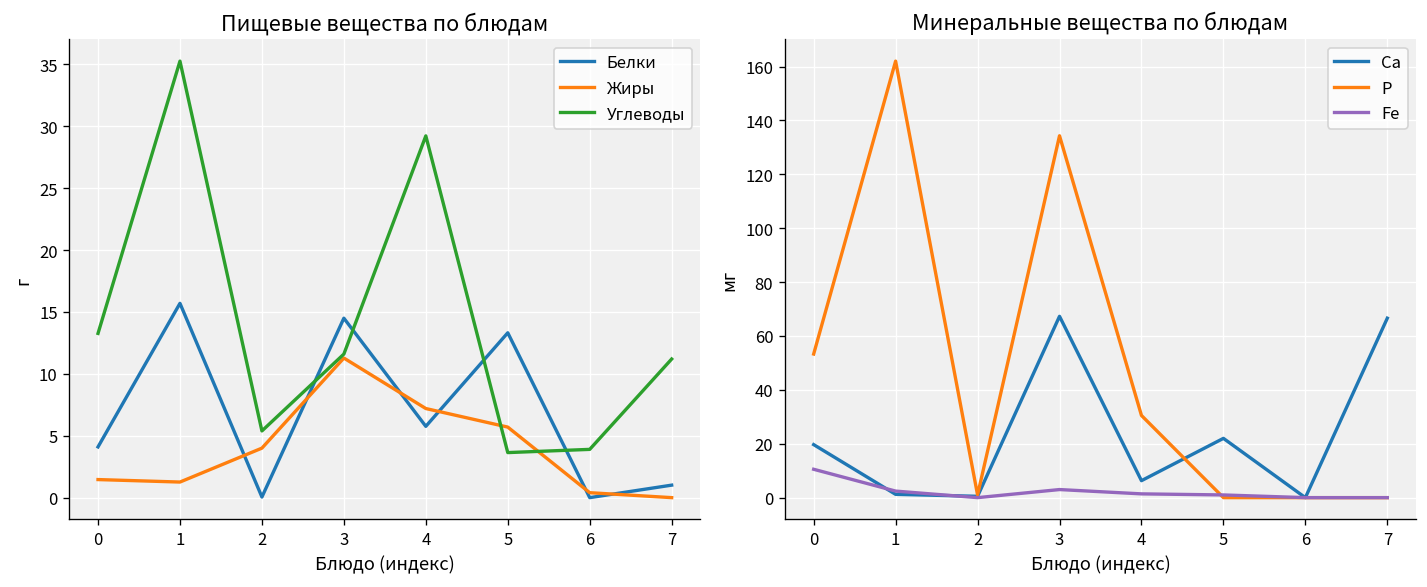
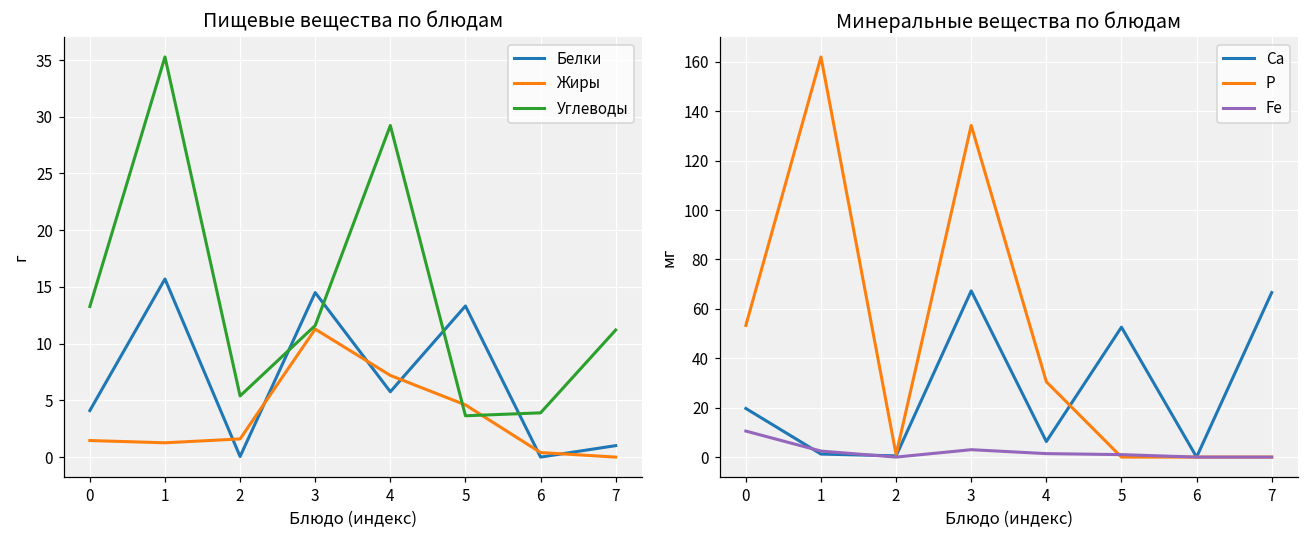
  {
    "Пищевые вещества по блюдам": {
      "Белки": {
        "0": 4.1,
        "1": 15.7,
        "2": 0.1,
        "3": 14.5,
        "4": 5.8,
        "5": 13.3,
        "6": 0.0,
        "7": 1.0
      },
      "Жиры": {
        "0": 1.5,
        "1": 1.3,
-       "2": 4.0,
+       "2": 1.6,
        "3": 11.3,
        "4": 7.2,
-       "5": 5.7,
+       "5": 4.6,
        "6": 0.4,
        "7": 0.0
      },
      "Углеводы": {
        "0": 13.3,
        "1": 35.3,
        "2": 5.4,
        "3": 11.6,
        "4": 29.2,
        "5": 3.6,
        "6": 3.9,
        "7": 11.2
      }
    },
    "Минеральные вещества по блюдам": {
      "Са": {
        "0": 20,
        "1": 1,
        "3": 67,
        "4": 6,
-       "5": 22,
+       "5": 53,
        "7": 67
      },
      "Р": {
        "0": 53,
        "1": 162,
        "3": 134,
        "4": 31
      },
      "Fe": {
        "0": 11,
        "1": 2,
        "3": 3,
        "4": 1
      }
    }
  }
